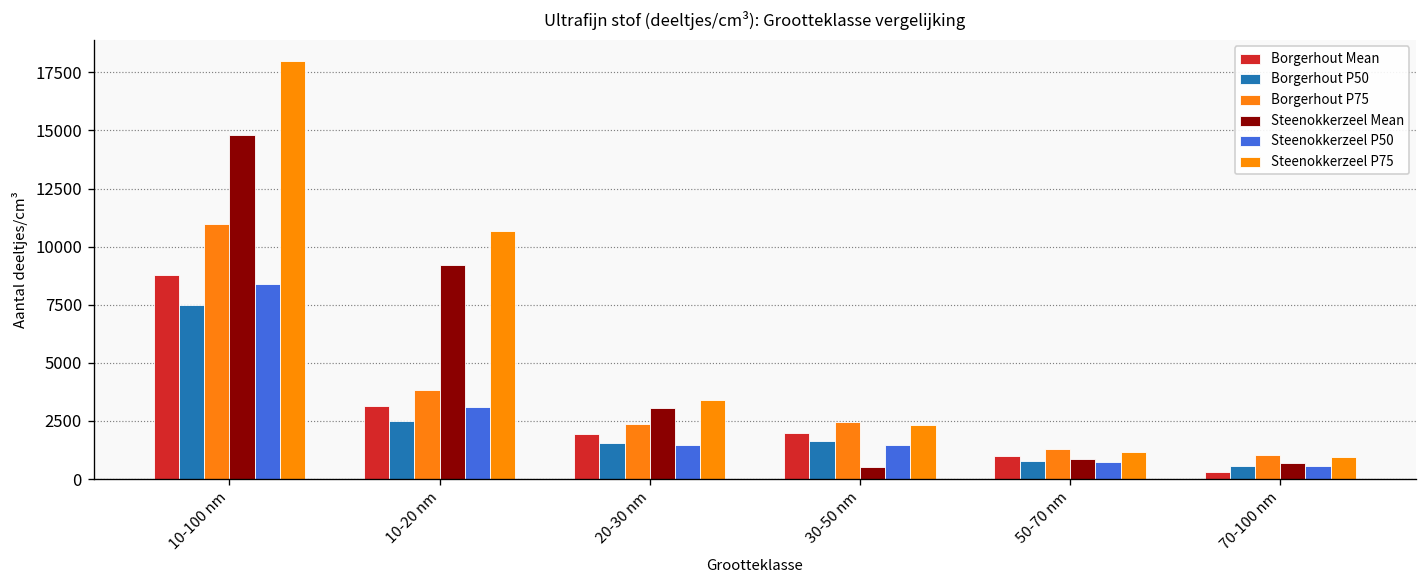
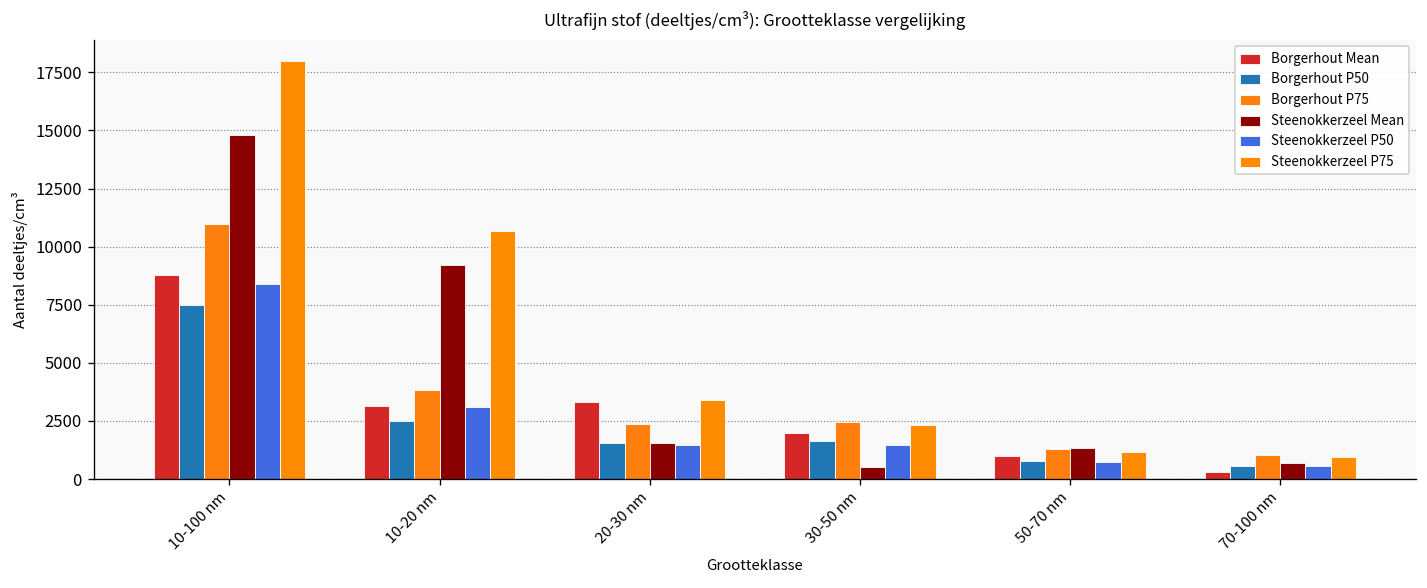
  {
    "Borgerhout Mean": {
      "10-100 nm": 8800,
      "10-20 nm": 3200,
-     "20-30 nm": 1900,
+     "20-30 nm": 3300,
      "30-50 nm": 2000,
      "50-70 nm": 1000,
      "70-100 nm": 300
    },
    "Steenokkerzeel Mean": {
      "10-100 nm": 14800,
      "10-20 nm": 9200,
-     "20-30 nm": 3000,
+     "20-30 nm": 1600,
      "30-50 nm": 500,
-     "50-70 nm": 900,
+     "50-70 nm": 1300,
      "70-100 nm": 700
    }
  }
